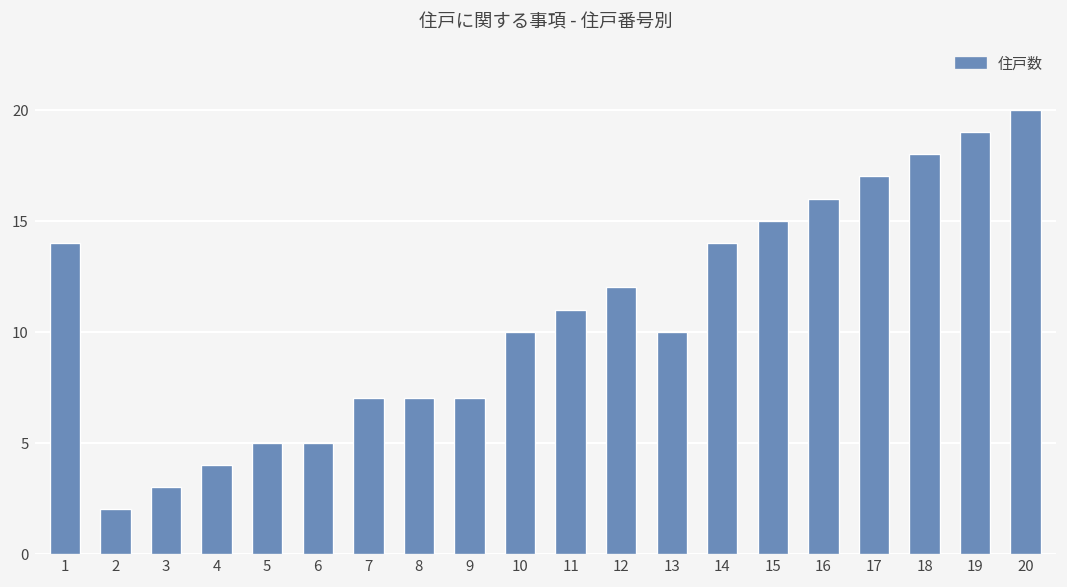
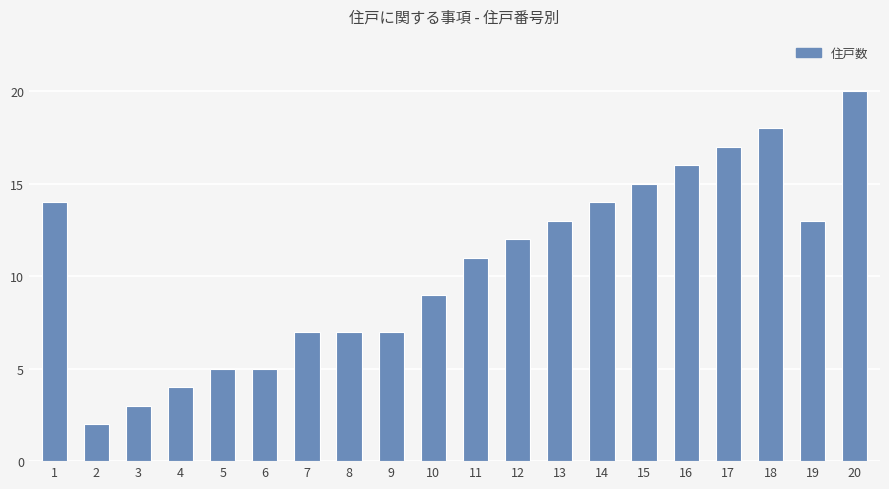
  {
    "1": 14,
    "2": 2,
    "3": 3,
    "4": 4,
    "5": 5,
    "6": 5,
    "7": 7,
    "8": 7,
    "9": 7,
-   "10": 10,
+   "10": 9,
    "11": 11,
    "12": 12,
-   "13": 10,
+   "13": 13,
    "14": 14,
    "15": 15,
    "16": 16,
    "17": 17,
    "18": 18,
-   "19": 19,
+   "19": 13,
    "20": 20
  }
